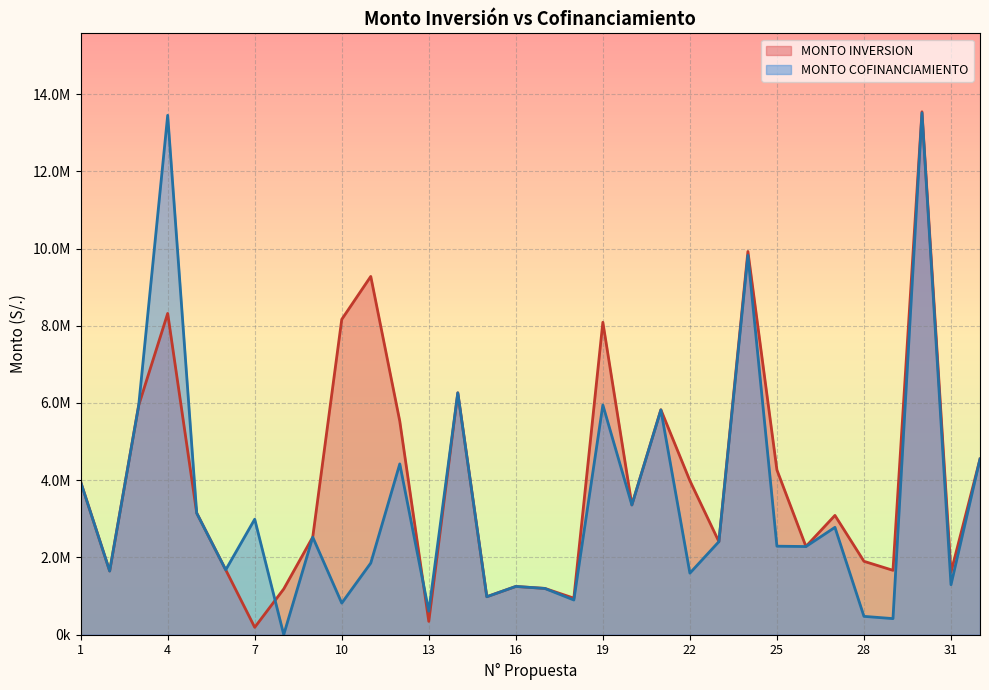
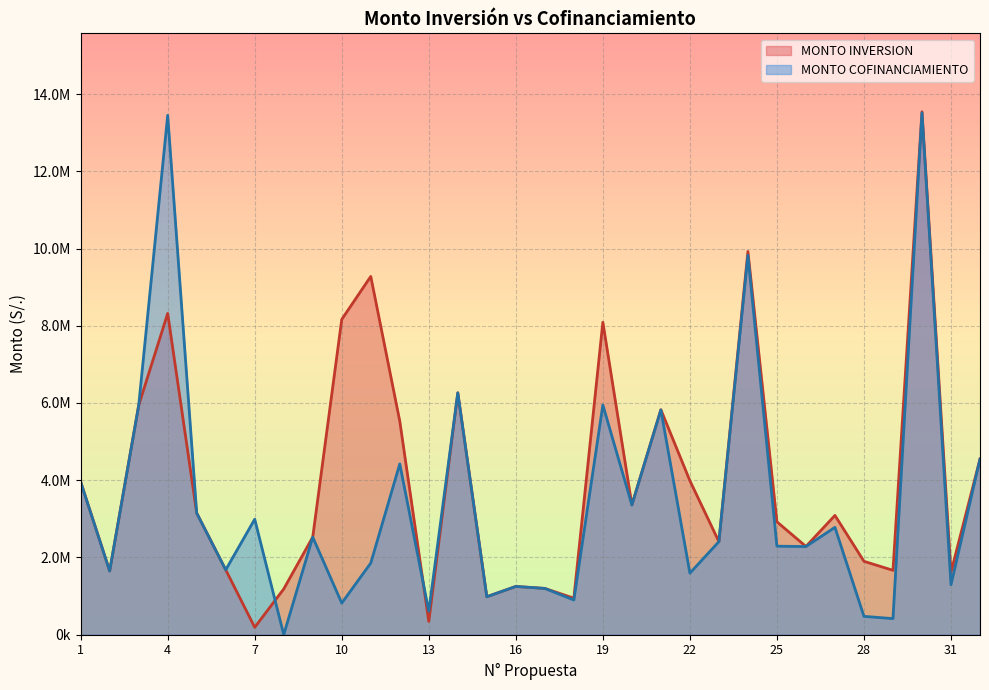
  {
    "MONTO INVERSION": {
      "4": 8300000,
      "7": 200000,
      "10": 8200000,
      "13": 300000,
      "19": 8100000,
      "22": 4000000,
-     "25": 4300000,
+     "25": 2900000,
      "28": 1900000,
      "31": 1600000
    },
    "MONTO COFINANCIAMIENTO": {
      "4": 13400000,
      "7": 3000000,
      "10": 800000,
      "13": 600000,
      "19": 5900000,
      "22": 1600000,
      "25": 2300000,
      "28": 500000,
      "31": 1300000
    }
  }
